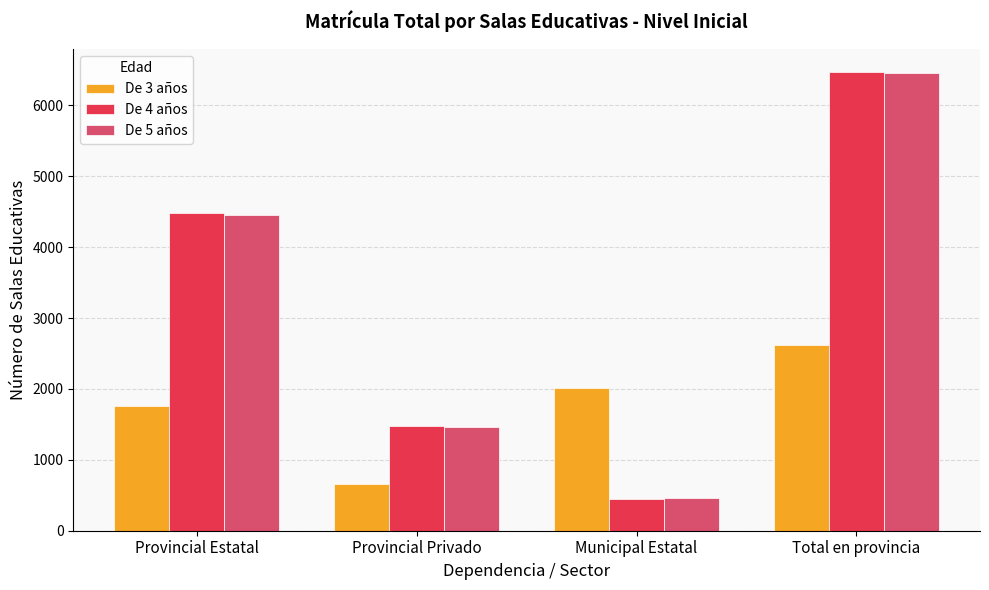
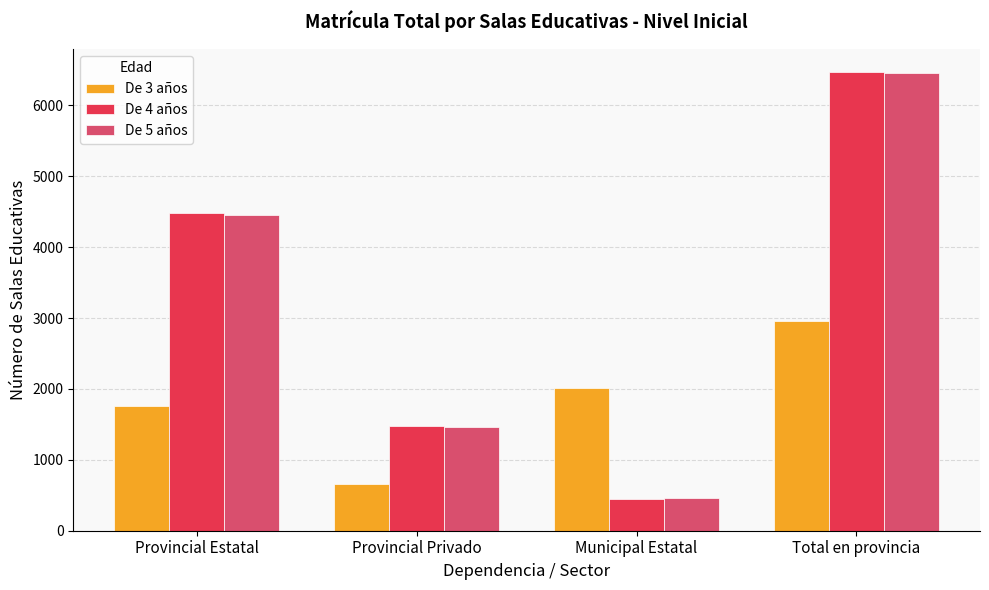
  {
    "De 3 años": {
      "Provincial Estatal": 1800,
      "Provincial Privado": 700,
      "Municipal Estatal": 2000,
-     "Total en provincia": 2600
+     "Total en provincia": 3000
    }
  }
